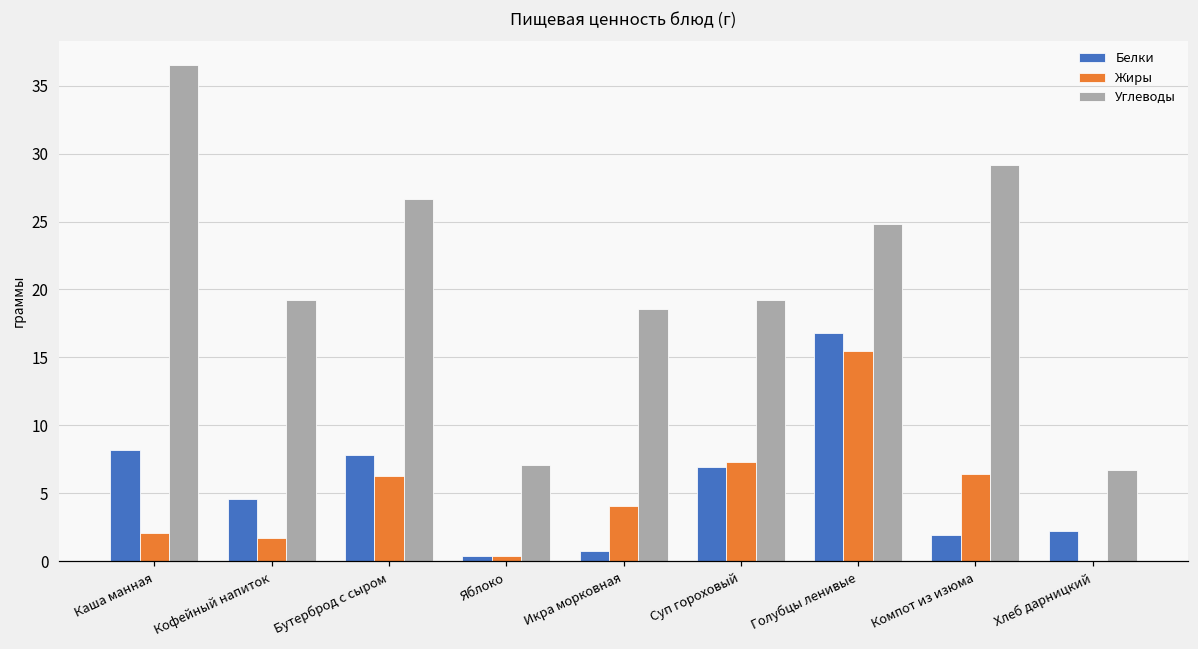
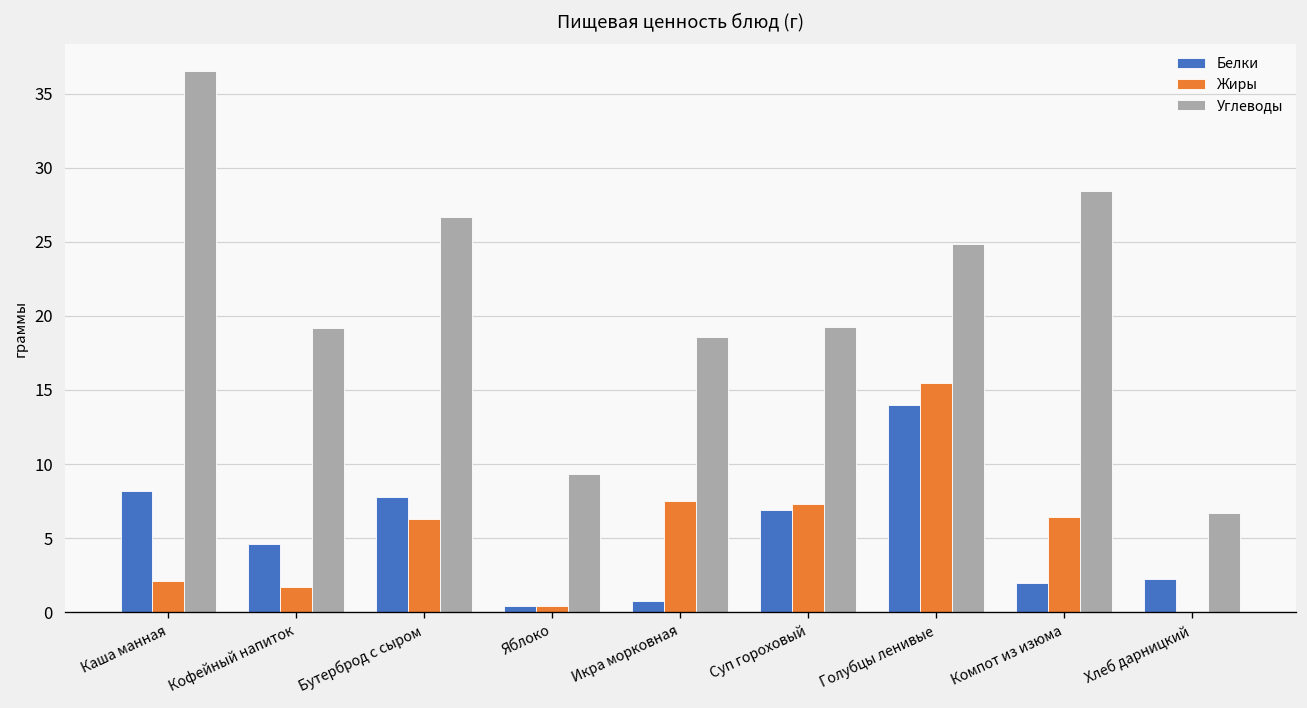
  {
    "Белки": {
      "Каша манная": 8.2,
      "Кофейный напиток": 4.6,
      "Бутерброд с сыром": 7.8,
      "Яблоко": 0.4,
      "Икра морковная": 0.8,
      "Суп гороховый": 6.9,
-     "Голубцы ленивые": 16.8,
+     "Голубцы ленивые": 14.0,
      "Компот из изюма": 1.9,
      "Хлеб дарницкий": 2.2
    },
    "Жиры": {
      "Каша манная": 2.1,
      "Кофейный напиток": 1.7,
      "Бутерброд с сыром": 6.3,
      "Яблоко": 0.4,
-     "Икра морковная": 4.1,
+     "Икра морковная": 7.5,
      "Суп гороховый": 7.3,
      "Голубцы ленивые": 15.5,
      "Компот из изюма": 6.4,
      "Хлеб дарницкий": 0.0
    },
    "Углеводы": {
      "Каша манная": 36.5,
      "Кофейный напиток": 19.2,
      "Бутерброд с сыром": 26.7,
-     "Яблоко": 7.1,
+     "Яблоко": 9.3,
      "Икра морковная": 18.6,
      "Суп гороховый": 19.2,
      "Голубцы ленивые": 24.8,
-     "Компот из изюма": 29.2,
+     "Компот из изюма": 28.4,
      "Хлеб дарницкий": 6.7
    }
  }
